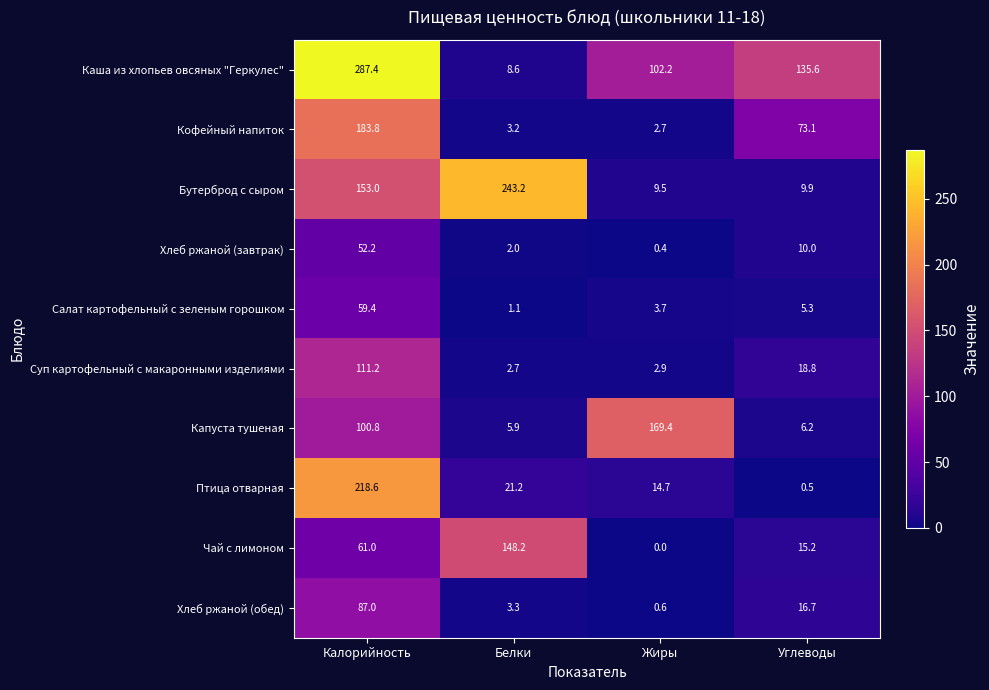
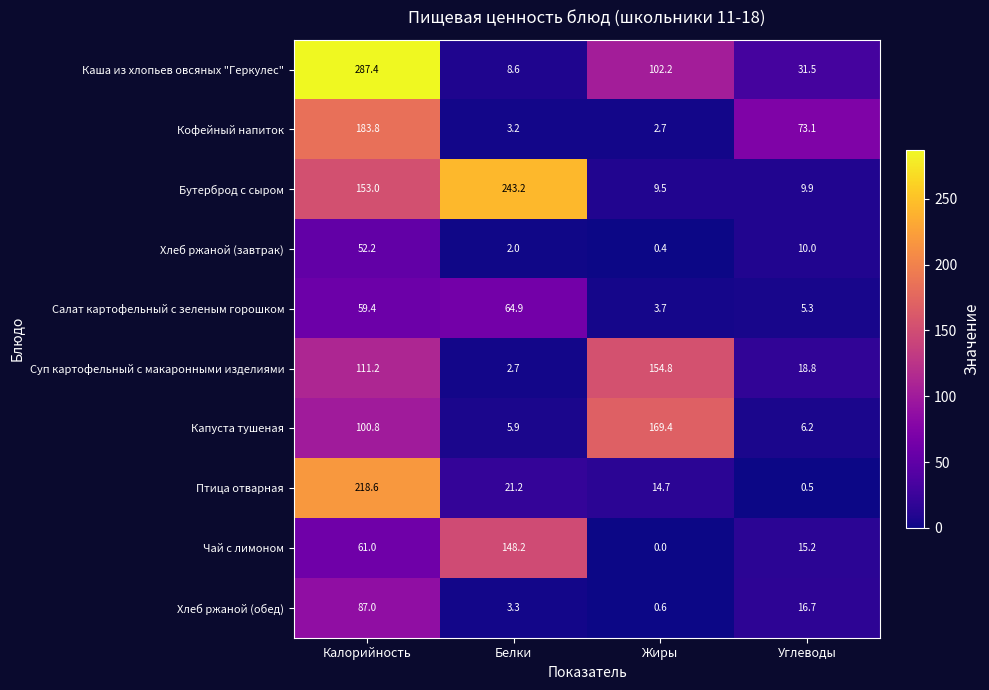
  {
    "Каша из хлопьев овсяных \"Геркулес\"": {
      "Калорийность": 287.4,
      "Белки": 8.6,
      "Жиры": 102.2,
-     "Углеводы": 135.6
+     "Углеводы": 31.5
    },
    "Кофейный напиток": {
      "Калорийность": 183.8,
      "Белки": 3.2,
      "Жиры": 2.7,
      "Углеводы": 73.1
    },
    "Бутерброд с сыром": {
      "Калорийность": 153.0,
      "Белки": 243.2,
      "Жиры": 9.5,
      "Углеводы": 9.9
    },
    "Хлеб ржаной (завтрак)": {
      "Калорийность": 52.2,
      "Белки": 2.0,
      "Жиры": 0.4,
      "Углеводы": 10.0
    },
    "Салат картофельный с зеленым горошком": {
      "Калорийность": 59.4,
-     "Белки": 1.1,
+     "Белки": 64.9,
      "Жиры": 3.7,
      "Углеводы": 5.3
    },
    "Суп картофельный с макаронными изделиями": {
      "Калорийность": 111.2,
      "Белки": 2.7,
-     "Жиры": 2.9,
+     "Жиры": 154.8,
      "Углеводы": 18.8
    },
    "Капуста тушеная": {
      "Калорийность": 100.8,
      "Белки": 5.9,
      "Жиры": 169.4,
      "Углеводы": 6.2
    },
    "Птица отварная": {
      "Калорийность": 218.6,
      "Белки": 21.2,
      "Жиры": 14.7,
      "Углеводы": 0.5
    },
    "Чай с лимоном": {
      "Калорийность": 61.0,
      "Белки": 148.2,
      "Жиры": 0.0,
      "Углеводы": 15.2
    },
    "Хлеб ржаной (обед)": {
      "Калорийность": 87.0,
      "Белки": 3.3,
      "Жиры": 0.6,
      "Углеводы": 16.7
    }
  }
